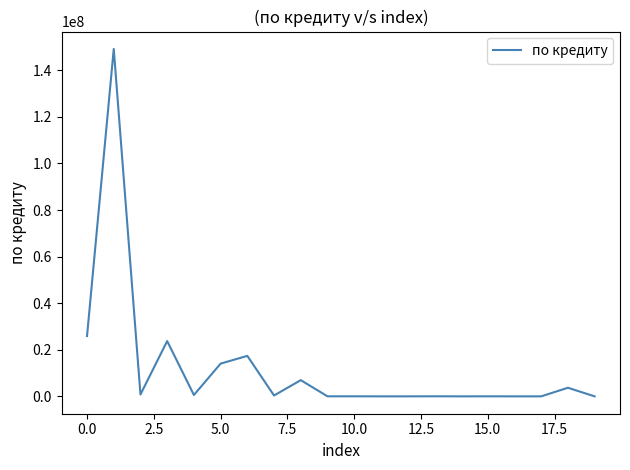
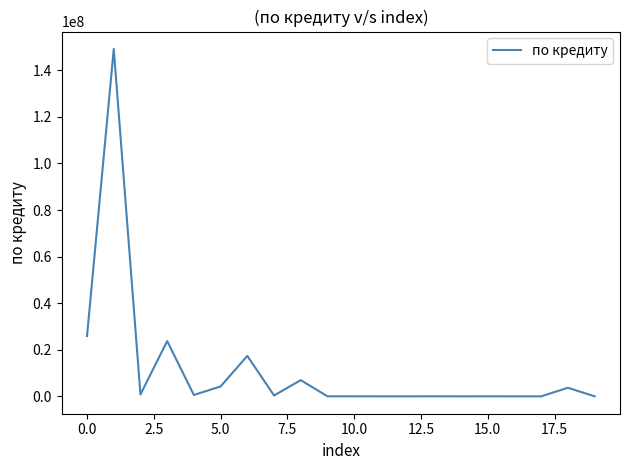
  {
    "0.0": 26000000,
-   "5.0": 14000000,
+   "5.0": 4000000,
    "10.0": 0,
    "15.0": 0
  }
